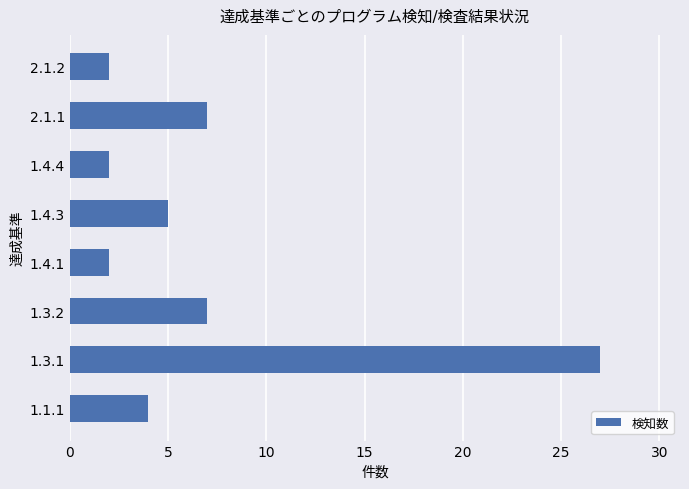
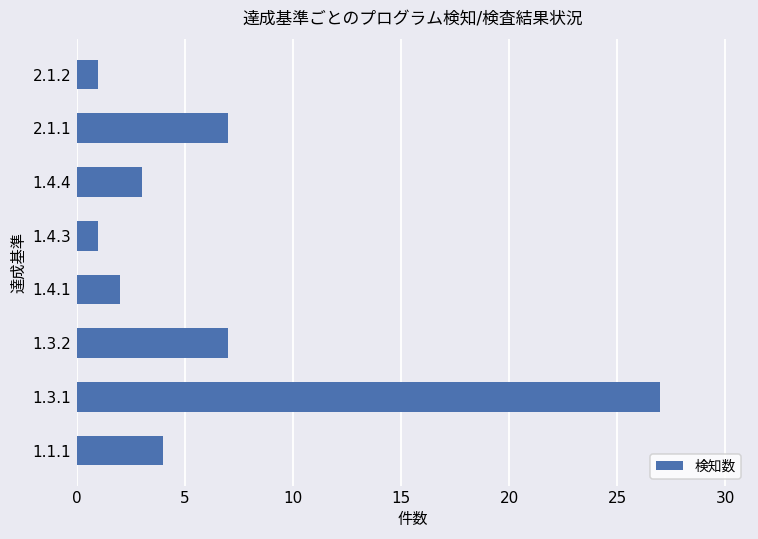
  {
-   "2.1.2": 2,
+   "2.1.2": 1,
    "2.1.1": 7,
-   "1.4.4": 2,
-   "1.4.3": 5,
+   "1.4.4": 3,
+   "1.4.3": 1,
    "1.4.1": 2,
    "1.3.2": 7,
    "1.3.1": 27,
    "1.1.1": 4
  }
